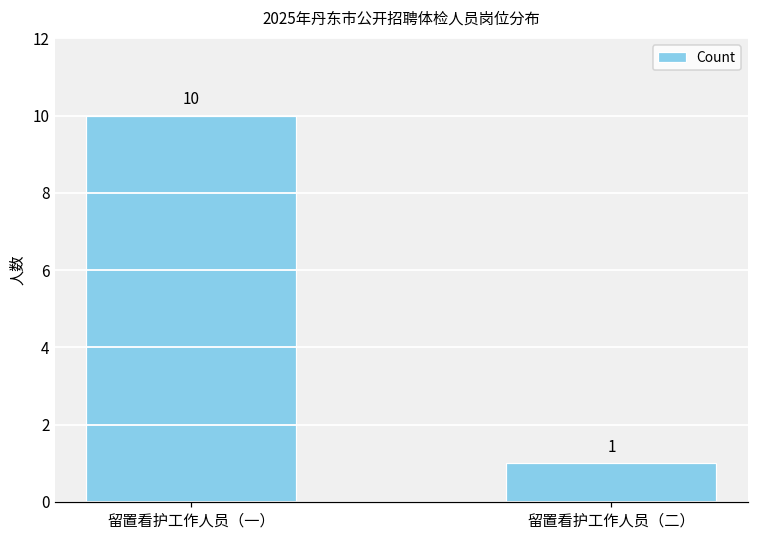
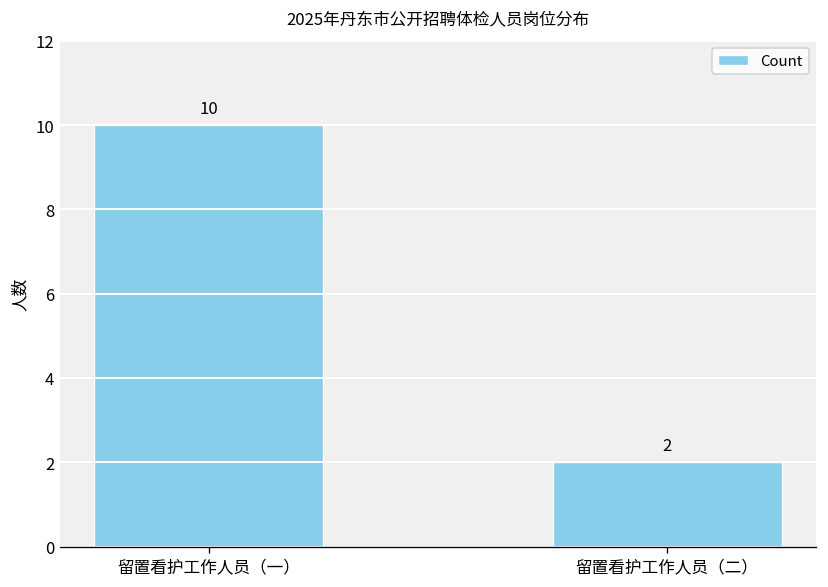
  {
    "留置看护工作人员（一）": 10,
-   "留置看护工作人员（二）": 1
+   "留置看护工作人员（二）": 2
  }
